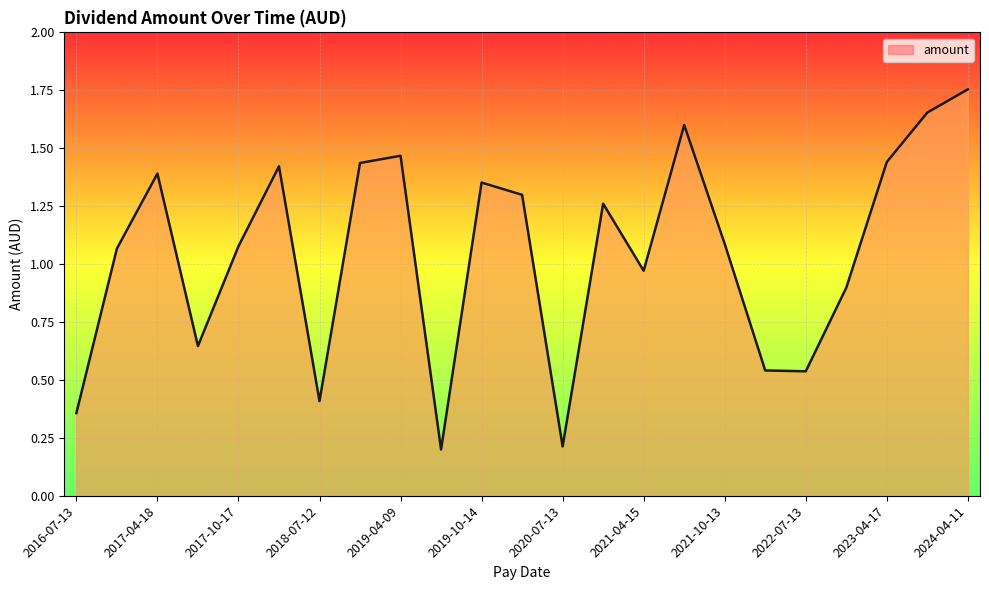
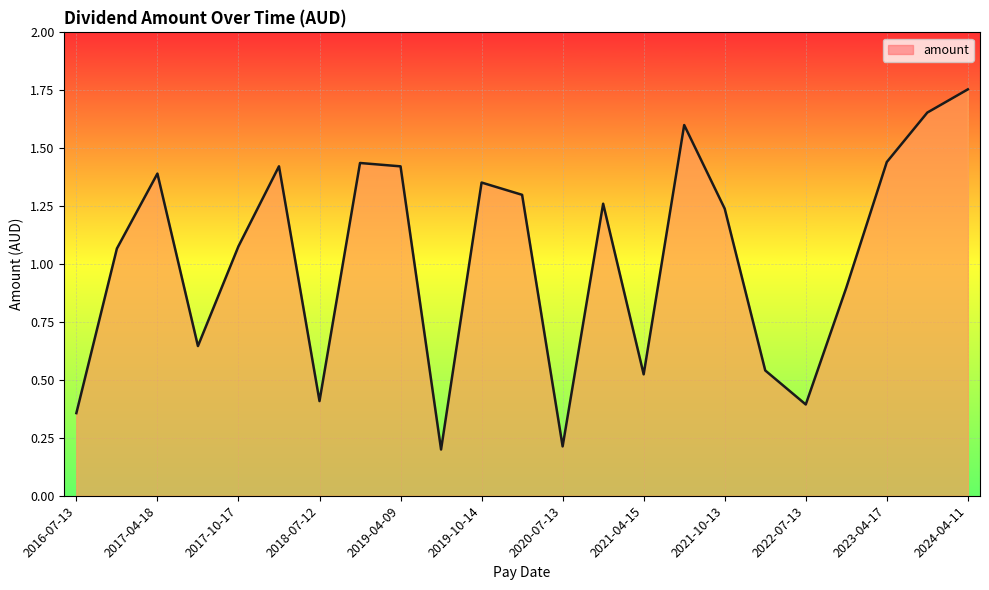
  {
    "2016-07-13": 0.36,
    "2017-04-18": 1.39,
    "2017-10-17": 1.08,
    "2018-07-12": 0.41,
-   "2019-04-09": 1.47,
+   "2019-04-09": 1.42,
    "2019-10-14": 1.35,
    "2020-07-13": 0.21,
-   "2021-04-15": 0.97,
-   "2021-10-13": 1.09,
-   "2022-07-13": 0.54,
+   "2021-04-15": 0.52,
+   "2021-10-13": 1.24,
+   "2022-07-13": 0.39,
    "2023-04-17": 1.44,
    "2024-04-11": 1.75
  }
